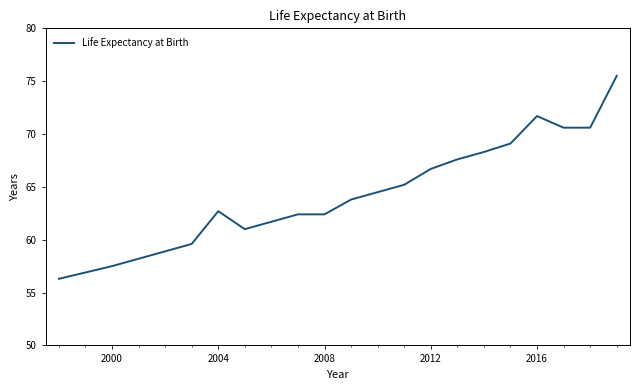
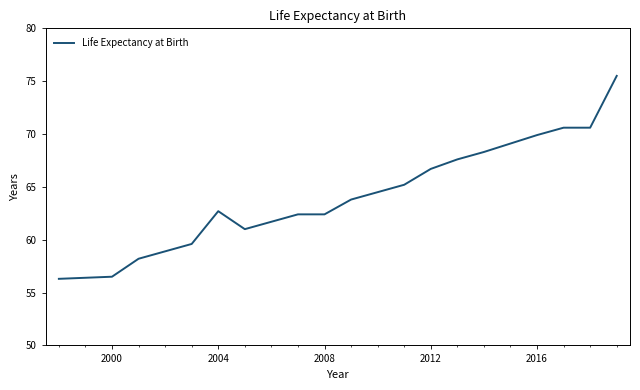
  {
-   "2000": 57.5,
+   "2000": 56.5,
    "2004": 62.7,
    "2008": 62.4,
    "2012": 66.7,
-   "2016": 71.7
+   "2016": 69.9
  }
